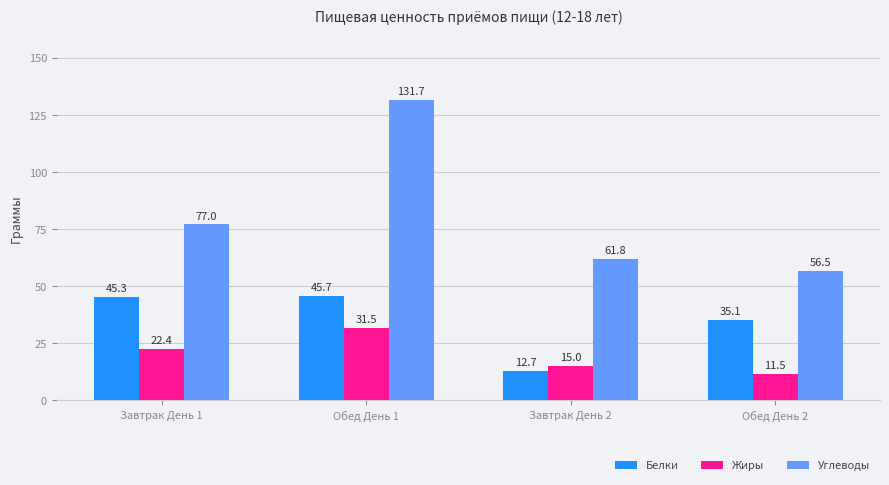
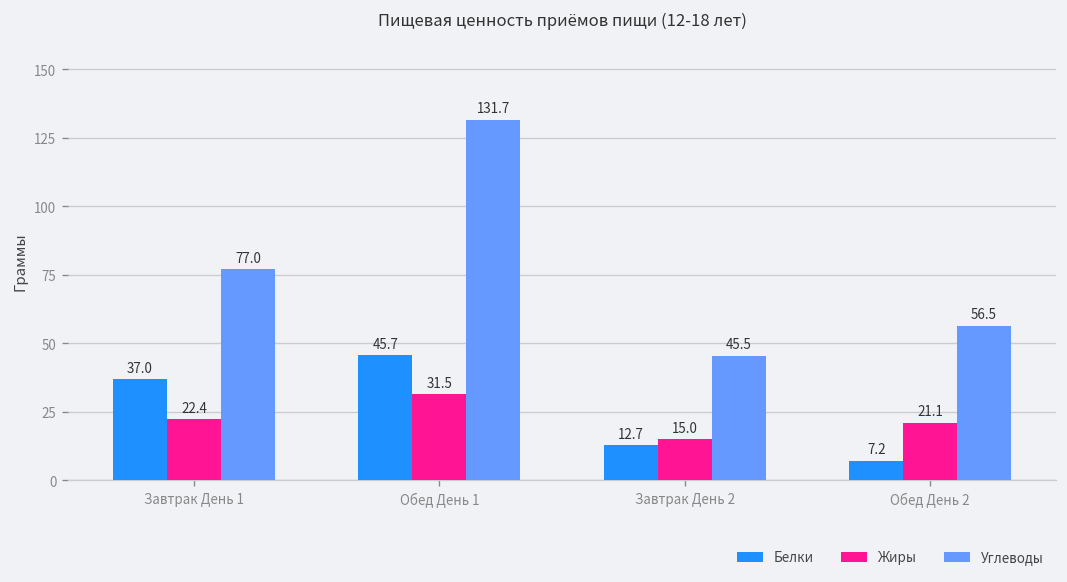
  {
    "Белки": {
-     "Завтрак День 1": 45.3,
+     "Завтрак День 1": 37.0,
      "Обед День 1": 45.7,
      "Завтрак День 2": 12.7,
-     "Обед День 2": 35.1
+     "Обед День 2": 7.2
    },
    "Жиры": {
      "Завтрак День 1": 22.4,
      "Обед День 1": 31.5,
      "Завтрак День 2": 15.0,
-     "Обед День 2": 11.5
+     "Обед День 2": 21.1
    },
    "Углеводы": {
      "Завтрак День 1": 77.0,
      "Обед День 1": 131.7,
-     "Завтрак День 2": 61.8,
+     "Завтрак День 2": 45.5,
      "Обед День 2": 56.5
    }
  }
